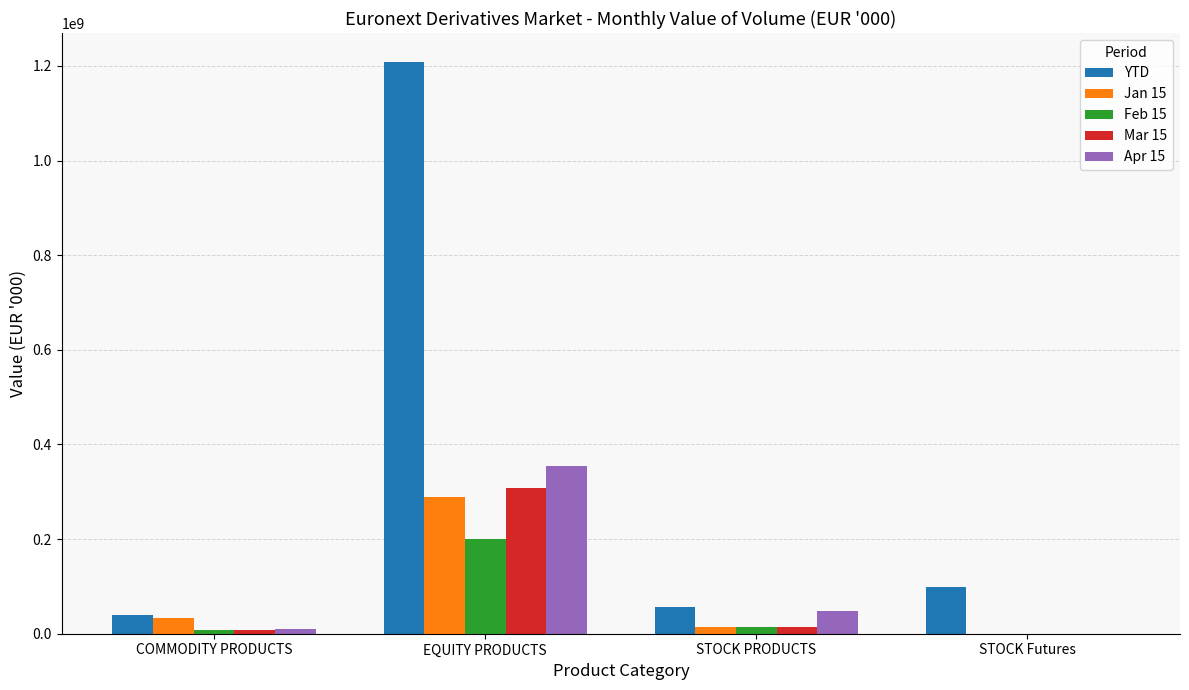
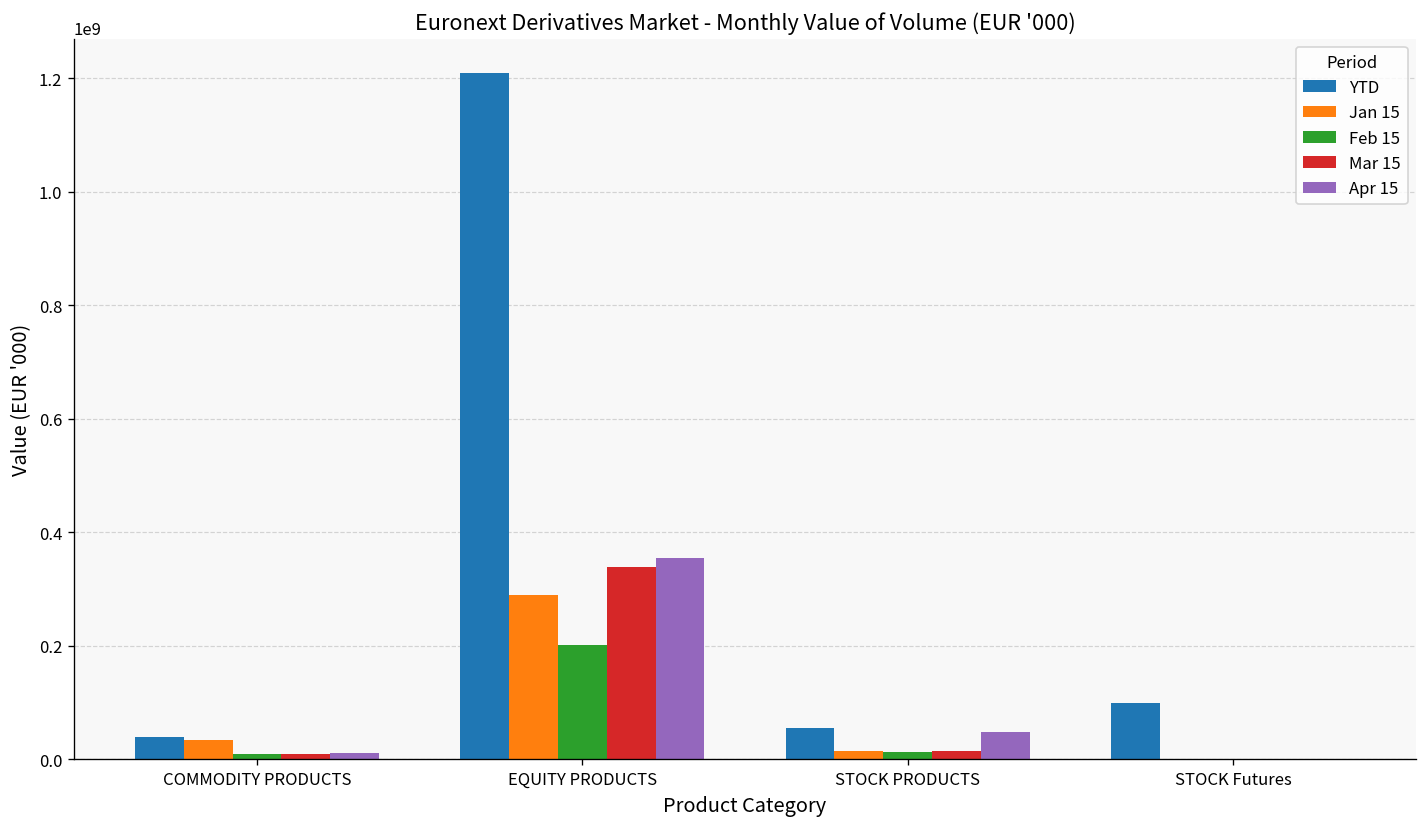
  {
    "YTD": {
      "COMMODITY PRODUCTS": 40000000,
      "EQUITY PRODUCTS": 1210000000,
      "STOCK PRODUCTS": 60000000,
      "STOCK Futures": 100000000
    },
    "Jan 15": {
      "COMMODITY PRODUCTS": 30000000,
      "EQUITY PRODUCTS": 290000000,
      "STOCK PRODUCTS": 10000000
    },
    "Feb 15": {
      "COMMODITY PRODUCTS": 10000000,
      "EQUITY PRODUCTS": 200000000,
      "STOCK PRODUCTS": 10000000
    },
    "Mar 15": {
      "COMMODITY PRODUCTS": 10000000,
-     "EQUITY PRODUCTS": 310000000,
+     "EQUITY PRODUCTS": 340000000,
      "STOCK PRODUCTS": 10000000
    },
    "Apr 15": {
      "COMMODITY PRODUCTS": 10000000,
      "EQUITY PRODUCTS": 350000000,
      "STOCK PRODUCTS": 50000000
    }
  }
